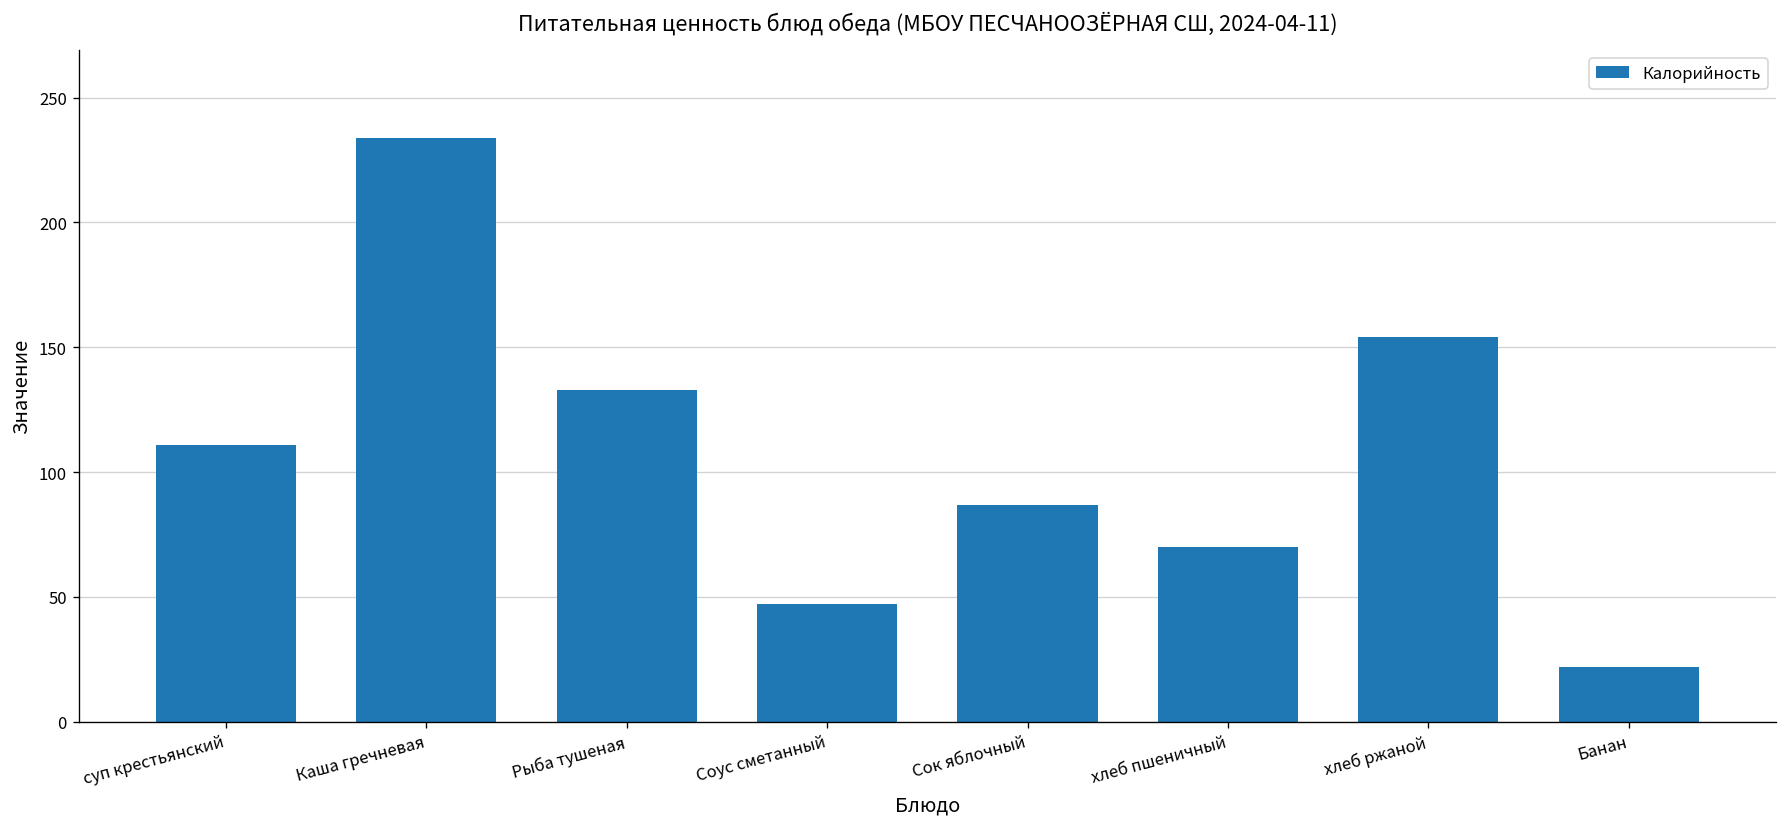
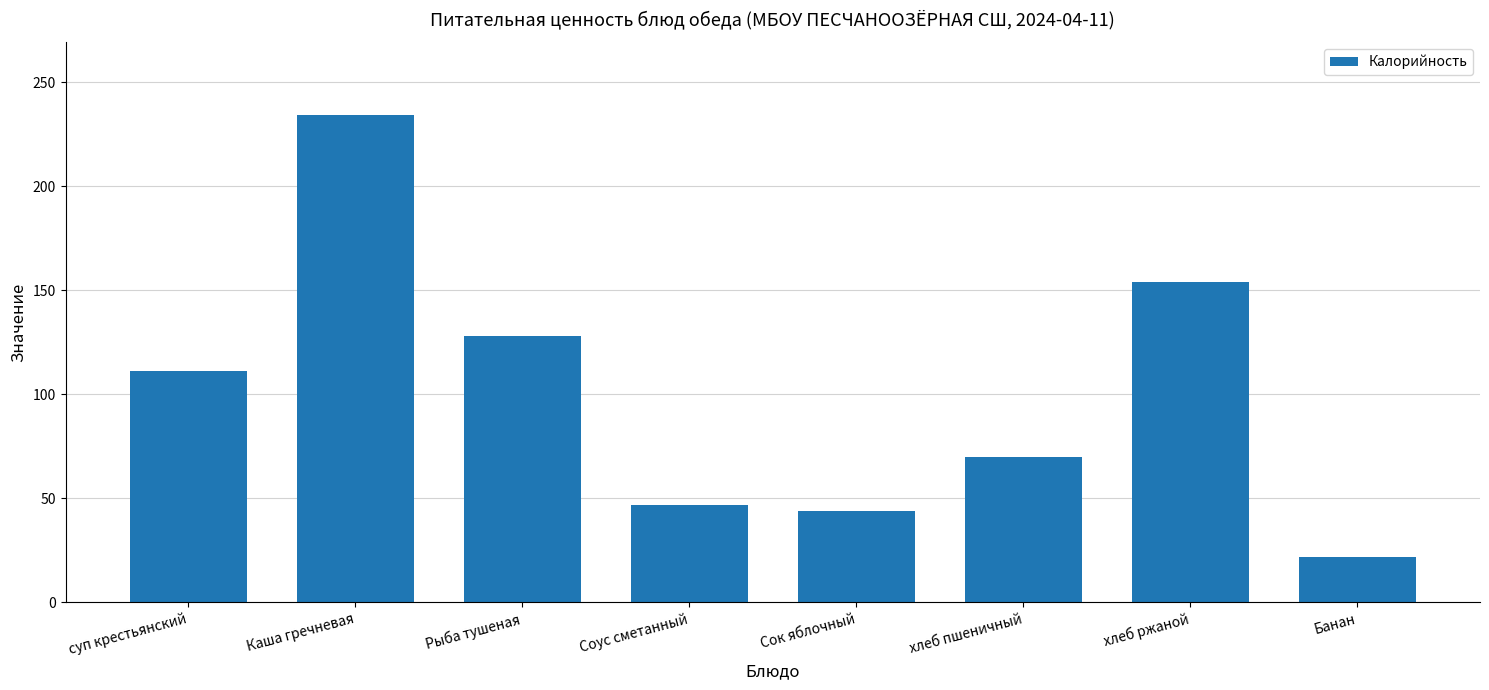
  {
    "суп крестьянский": 111,
    "Каша гречневая": 234,
-   "Рыба тушеная": 133,
+   "Рыба тушеная": 128,
    "Соус сметанный": 47,
-   "Сок яблочный": 87,
+   "Сок яблочный": 44,
    "хлеб пшеничный": 70,
    "хлеб ржаной": 154,
    "Банан": 22
  }
